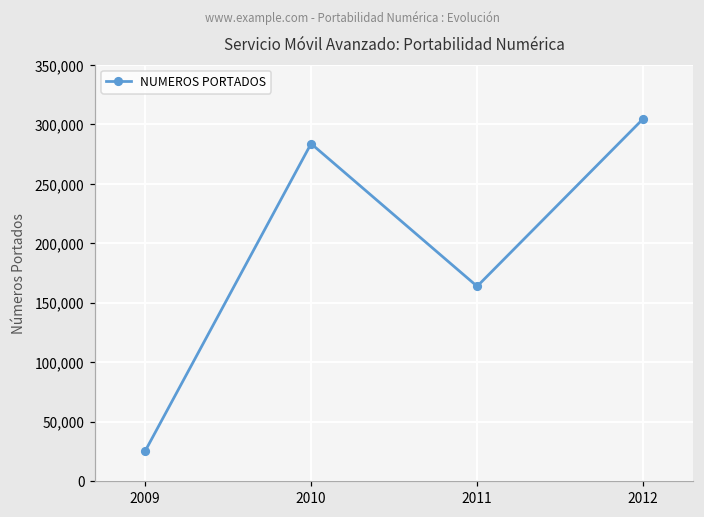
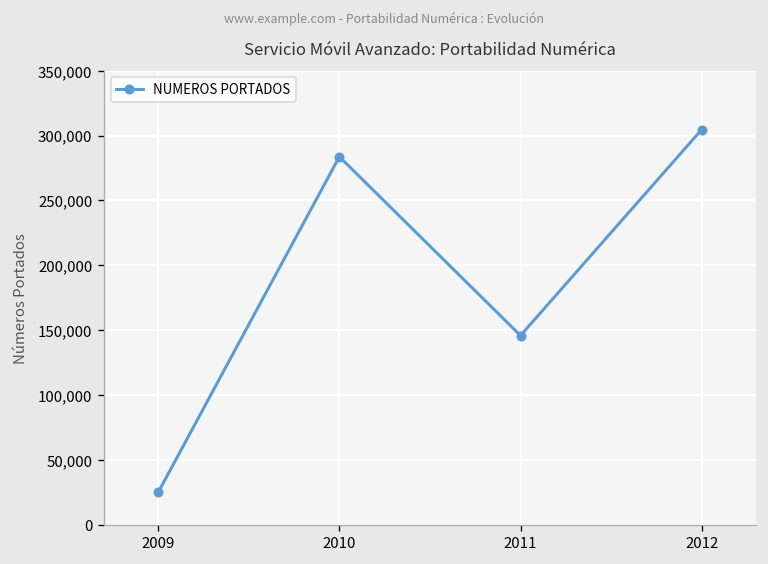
  {
    "2009": "25,000",
    "2010": "284,000",
-   "2011": "164,000",
+   "2011": "146,000",
    "2012": "305,000"
  }
